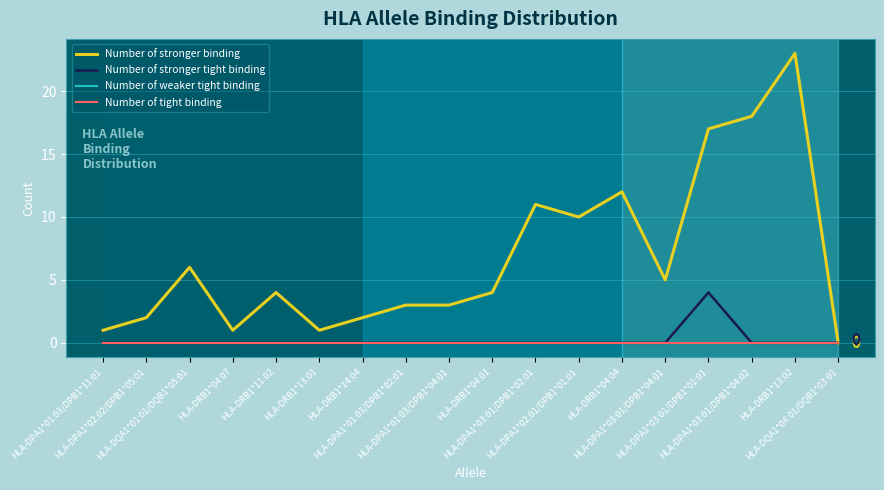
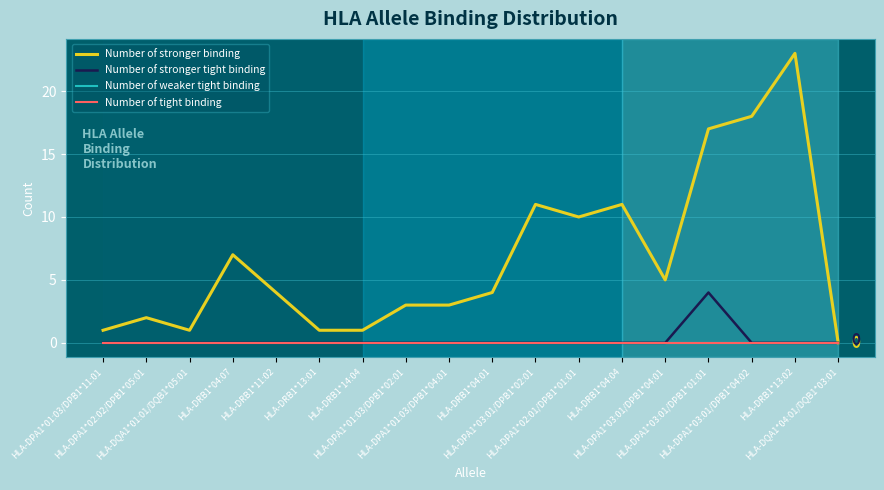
  {
    "Number of stronger binding": {
      "HLA-DPA1*01:03/DPB1*11:01": 1,
      "HLA-DPA1*02:02/DPB1*05:01": 2,
-     "HLA-DQA1*01:01/DQB1*05:01": 6,
-     "HLA-DRB1*04:07": 1,
+     "HLA-DQA1*01:01/DQB1*05:01": 1,
+     "HLA-DRB1*04:07": 7,
      "HLA-DRB1*11:02": 4,
      "HLA-DRB1*13:01": 1,
-     "HLA-DRB1*14:04": 2,
+     "HLA-DRB1*14:04": 1,
      "HLA-DPA1*01:03/DPB1*02:01": 3,
      "HLA-DPA1*01:03/DPB1*04:01": 3,
      "HLA-DRB1*04:01": 4,
      "HLA-DPA1*03:01/DPB1*02:01": 11,
      "HLA-DPA1*02:01/DPB1*01:01": 10,
-     "HLA-DRB1*04:04": 12,
+     "HLA-DRB1*04:04": 11,
      "HLA-DPA1*03:01/DPB1*04:01": 5,
      "HLA-DPA1*03:01/DPB1*01:01": 17,
      "HLA-DPA1*03:01/DPB1*04:02": 18,
      "HLA-DRB1*13:02": 23
    },
    "Number of stronger tight binding": {
      "HLA-DPA1*03:01/DPB1*01:01": 4
    },
    "Number of tight binding": {
      "HLA-DPA1*03:01/DPB1*01:01": 0
    }
  }
